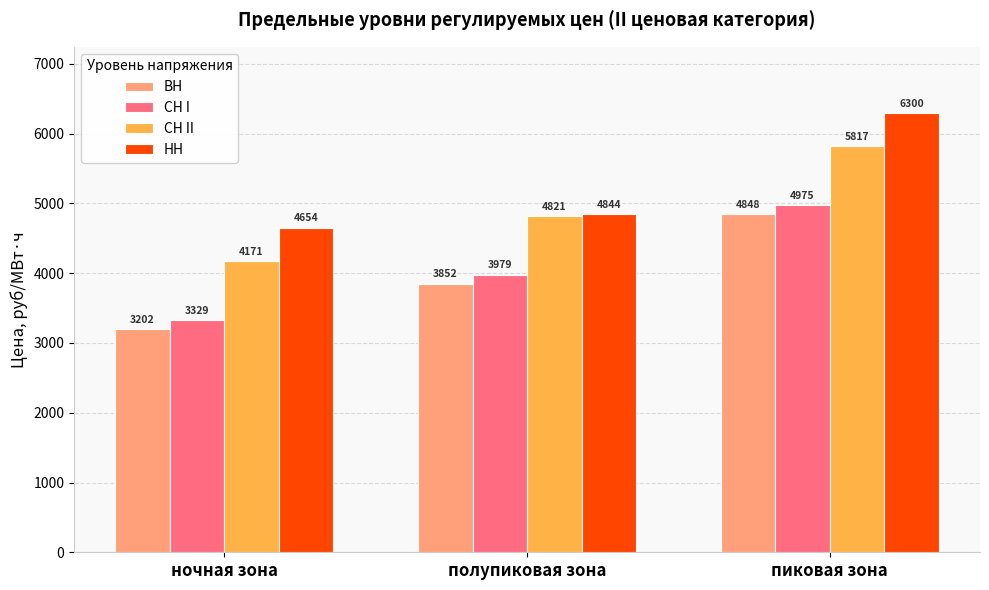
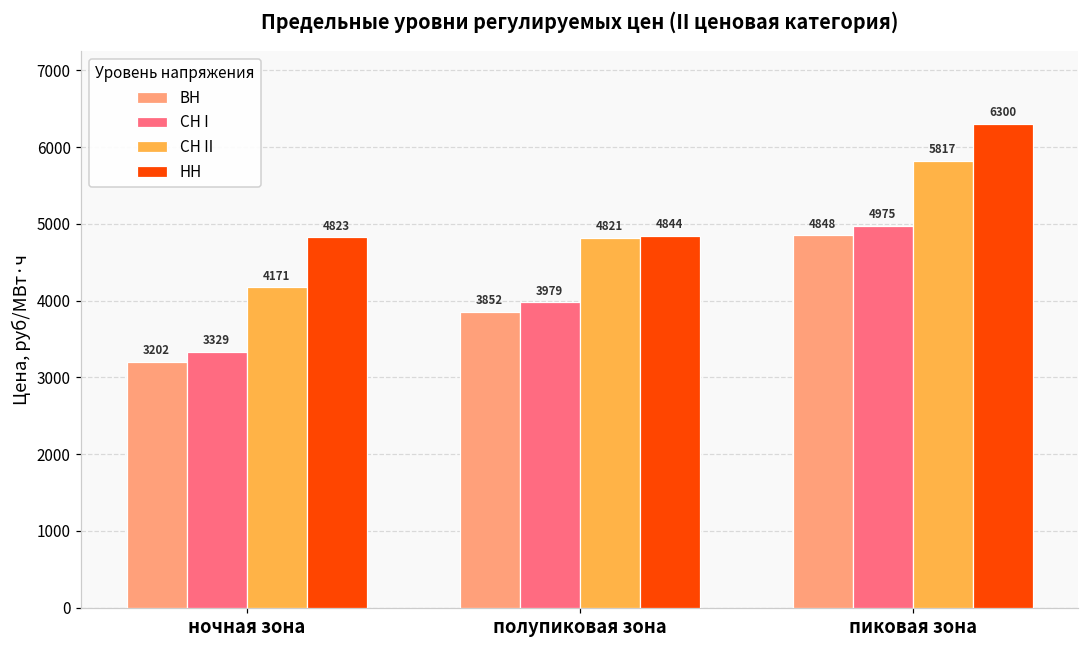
  {
    "НН": {
-     "ночная зона": 4654,
+     "ночная зона": 4823,
      "полупиковая зона": 4844,
      "пиковая зона": 6300
    }
  }
